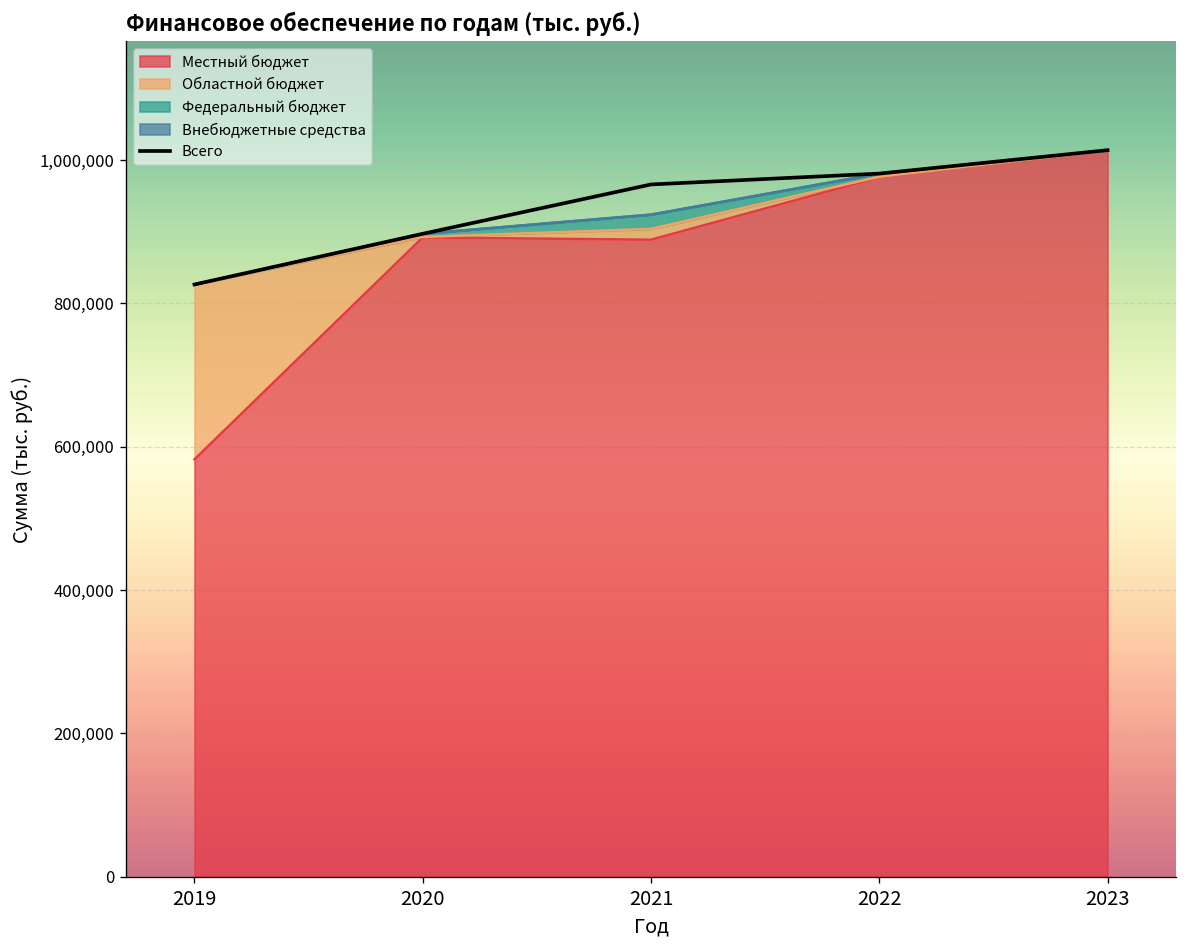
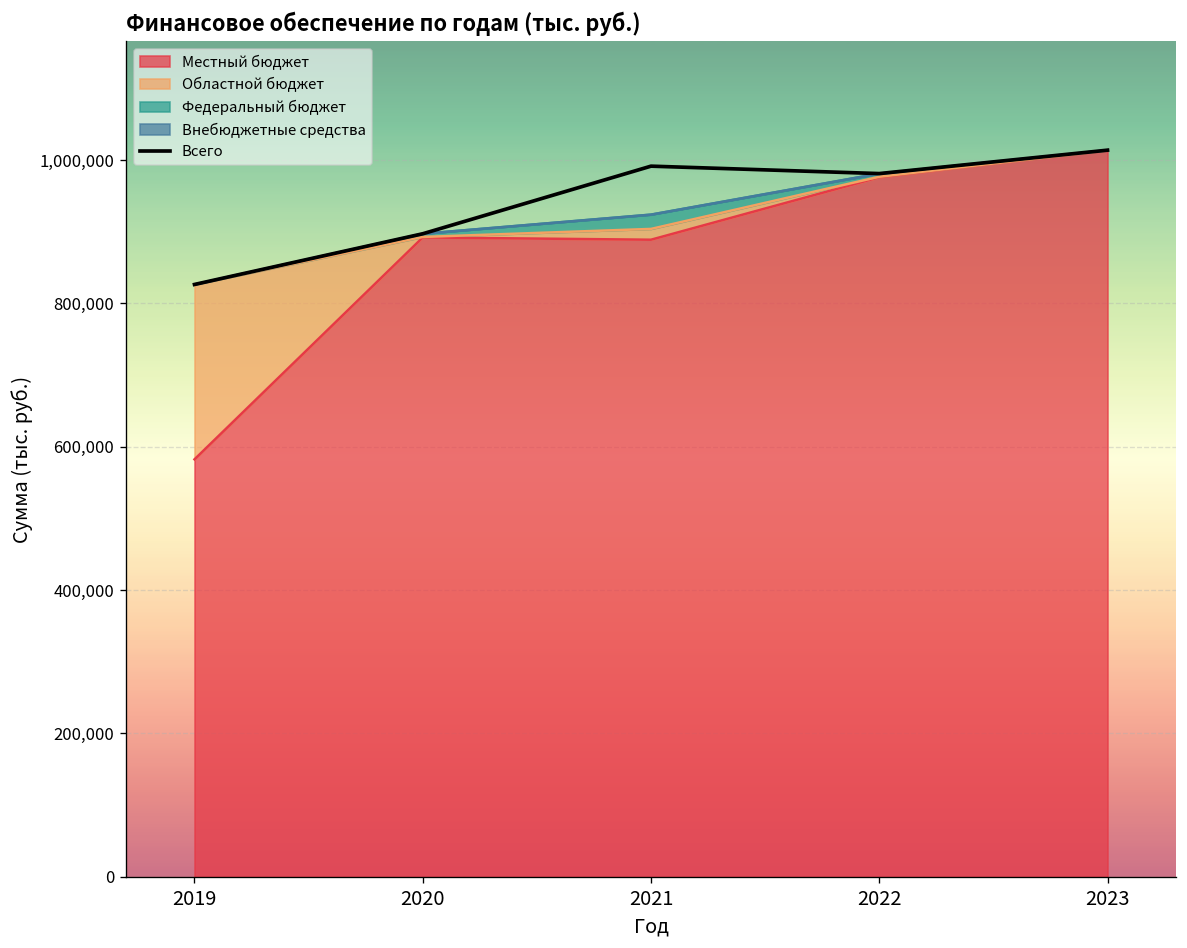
  {
    "Местный бюджет": {
      "2019": "580,000",
      "2021": "890,000"
    },
    "Областной бюджет": {
      "2021": "900,000"
    },
    "Внебюджетные средства": {
      "2021": "920,000"
    },
    "Всего": {
-     "2021": "970,000"
+     "2021": "990,000"
    }
  }
